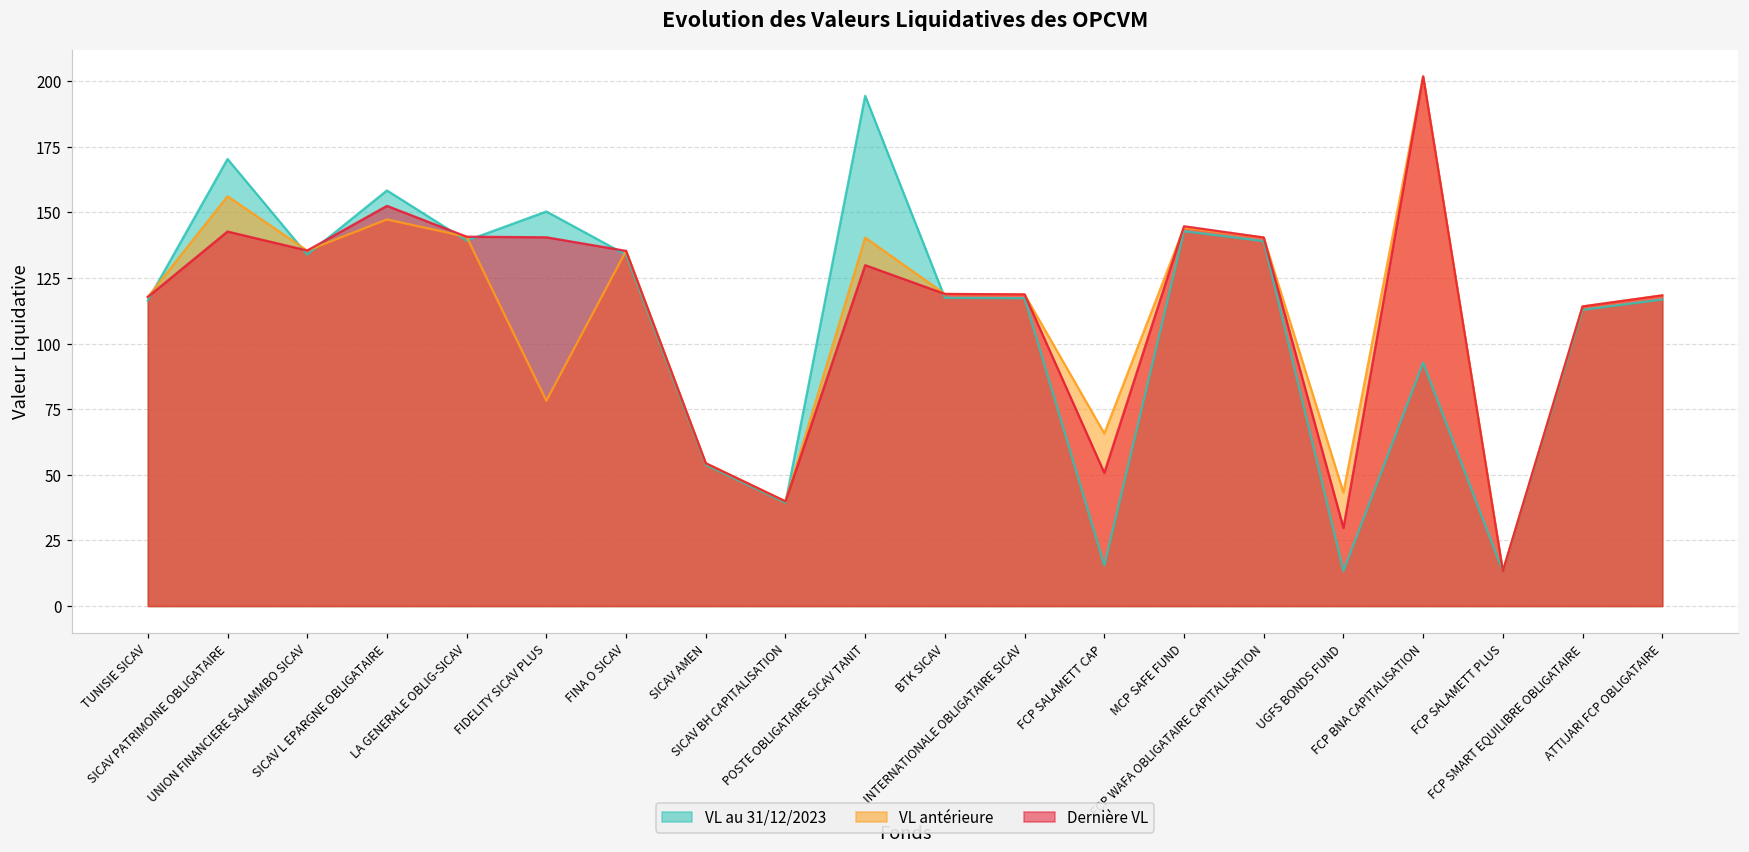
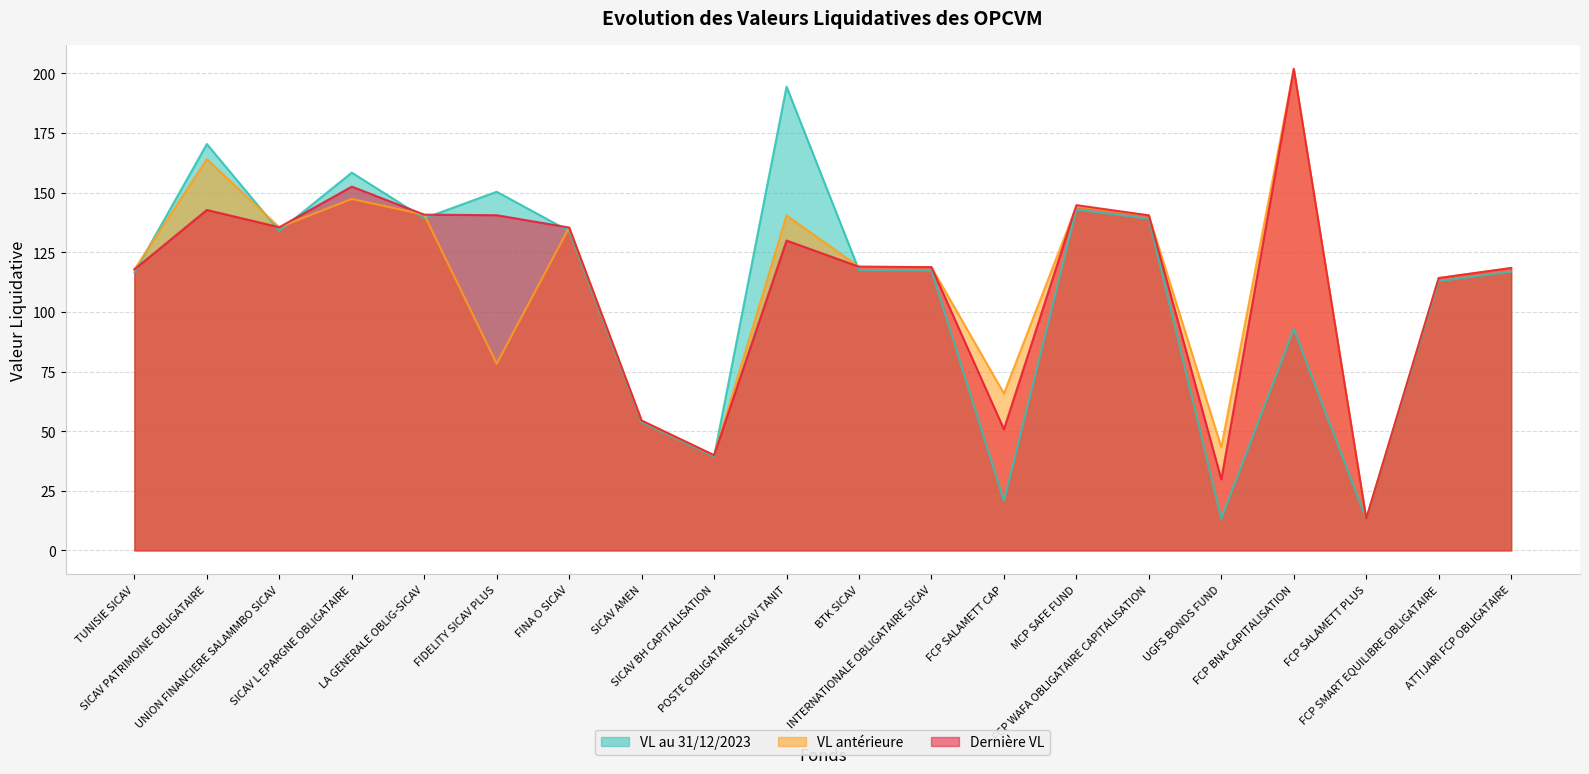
  {
    "VL au 31/12/2023": {
      "TUNISIE SICAV": 116,
      "SICAV PATRIMOINE OBLIGATAIRE": 170,
      "UNION FINANCIERE SALAMMBO SICAV": 134,
      "SICAV L EPARGNE OBLIGATAIRE": 158,
      "LA GENERALE OBLIG-SICAV": 139,
      "FIDELITY SICAV PLUS": 150,
      "FINA O SICAV": 134,
      "POSTE OBLIGATAIRE SICAV TANIT": 194,
      "BTK SICAV": 117,
      "INTERNATIONALE OBLIGATAIRE SICAV": 117,
-     "FCP SALAMETT CAP": 15,
+     "FCP SALAMETT CAP": 21,
      "MCP SAFE FUND": 143,
      "FCP WAFA OBLIGATAIRE CAPITALISATION": 139,
      "UGFS BONDS FUND": 13,
      "FCP BNA CAPITALISATION": 93,
      "FCP SMART EQUILIBRE OBLIGATAIRE": 113,
      "ATTIJARI FCP OBLIGATAIRE": 117
    },
    "VL antérieure": {
-     "SICAV PATRIMOINE OBLIGATAIRE": 156,
+     "SICAV PATRIMOINE OBLIGATAIRE": 164,
      "SICAV L EPARGNE OBLIGATAIRE": 147,
      "FIDELITY SICAV PLUS": 78,
      "POSTE OBLIGATAIRE SICAV TANIT": 140,
      "FCP SALAMETT CAP": 66,
      "UGFS BONDS FUND": 43
    },
    "Dernière VL": {
      "SICAV PATRIMOINE OBLIGATAIRE": 143,
      "SICAV L EPARGNE OBLIGATAIRE": 153,
      "FIDELITY SICAV PLUS": 141,
      "POSTE OBLIGATAIRE SICAV TANIT": 130,
      "FCP SALAMETT CAP": 51,
      "UGFS BONDS FUND": 30
    }
  }
